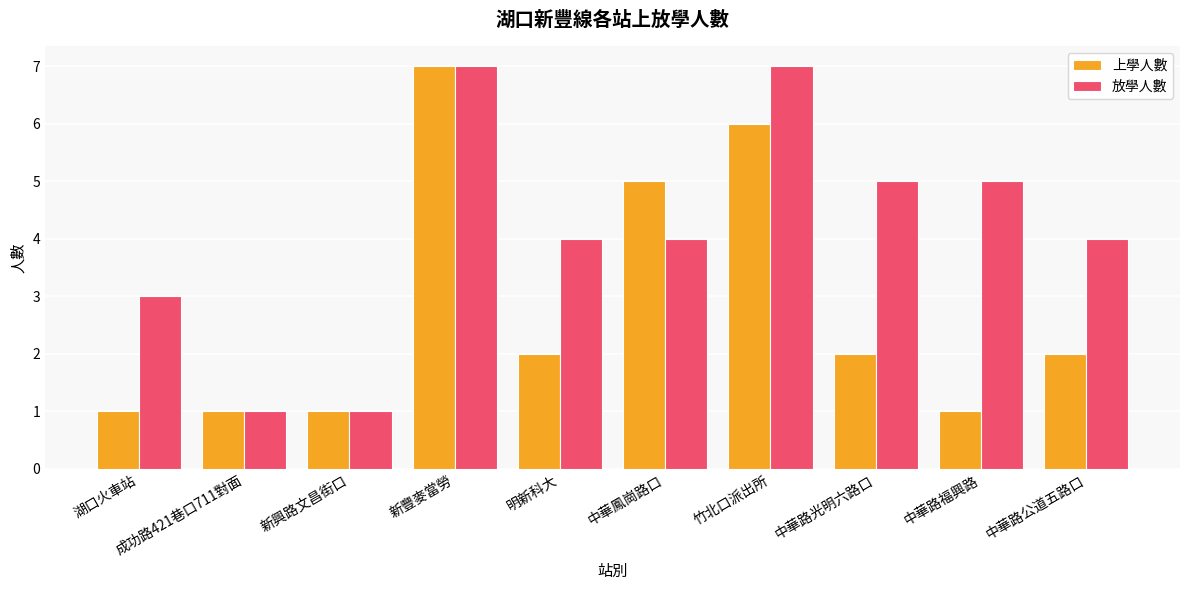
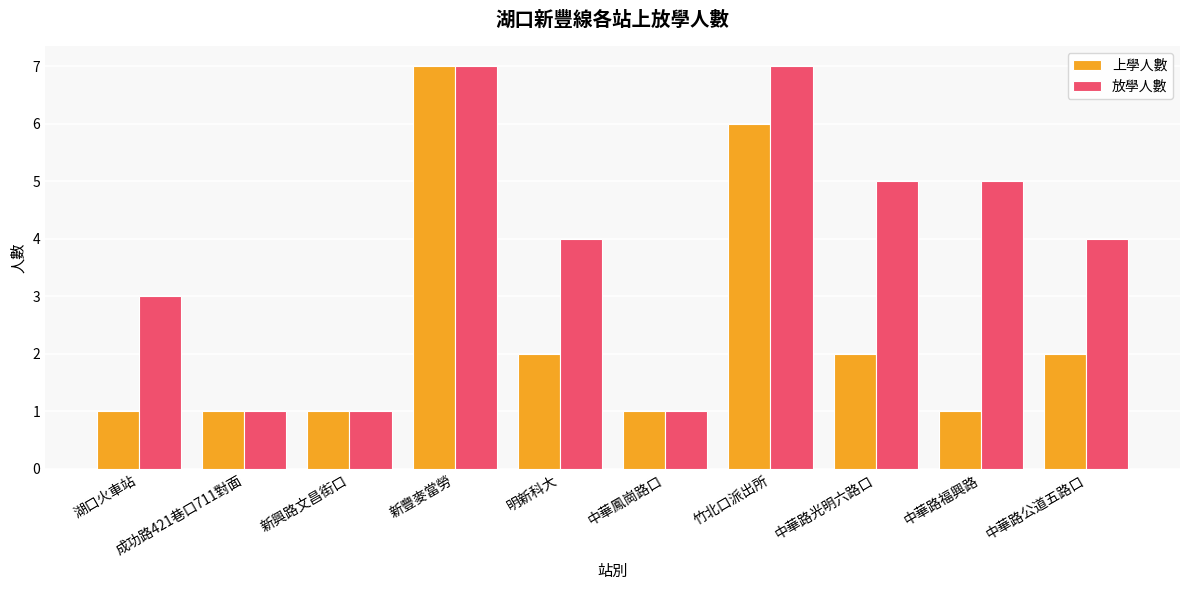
  {
    "上學人數": {
      "湖口火車站": 1,
      "成功路421巷口711對面": 1,
      "新興路文昌街口": 1,
      "新豐麥當勞": 7,
      "明新科大": 2,
-     "中華鳳崗路口": 5,
+     "中華鳳崗路口": 1,
      "竹北口派出所": 6,
      "中華路光明六路口": 2,
      "中華路福興路": 1,
      "中華路公道五路口": 2
    },
    "放學人數": {
      "湖口火車站": 3,
      "成功路421巷口711對面": 1,
      "新興路文昌街口": 1,
      "新豐麥當勞": 7,
      "明新科大": 4,
-     "中華鳳崗路口": 4,
+     "中華鳳崗路口": 1,
      "竹北口派出所": 7,
      "中華路光明六路口": 5,
      "中華路福興路": 5,
      "中華路公道五路口": 4
    }
  }
